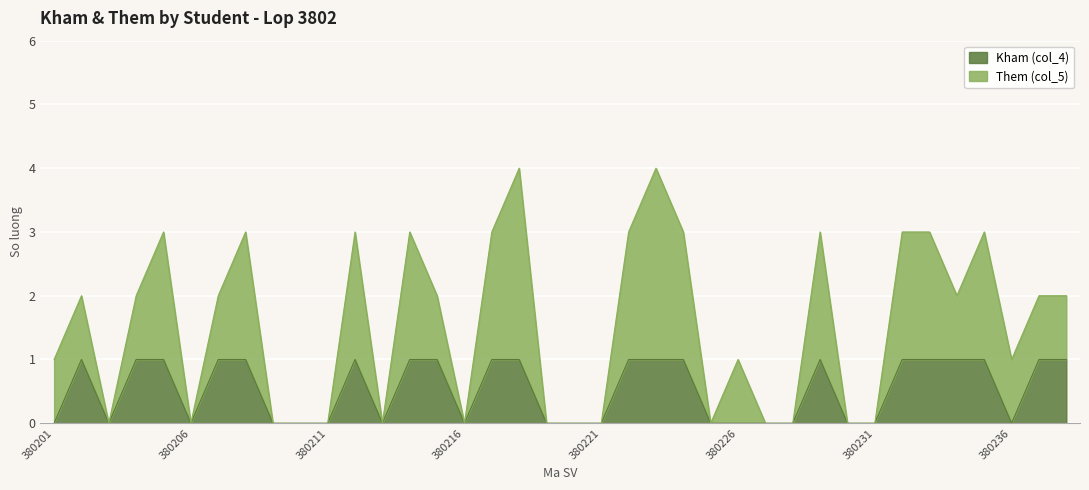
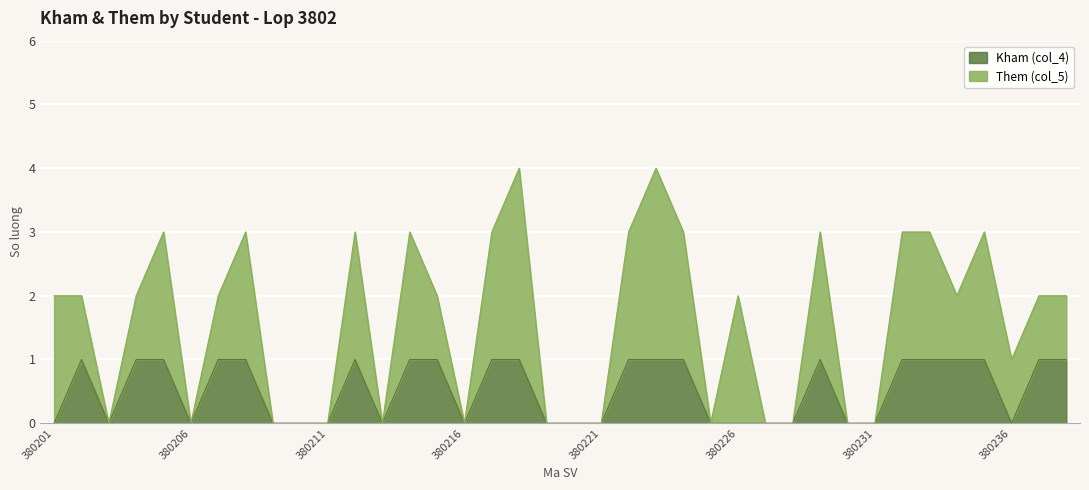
  {
    "Kham (col_4)": {
      "380201": 0,
      "380226": 0,
      "380236": 0
    },
    "Them (col_5)": {
-     "380201": 1,
-     "380226": 1,
+     "380201": 2,
+     "380226": 2,
      "380236": 1
    }
  }
